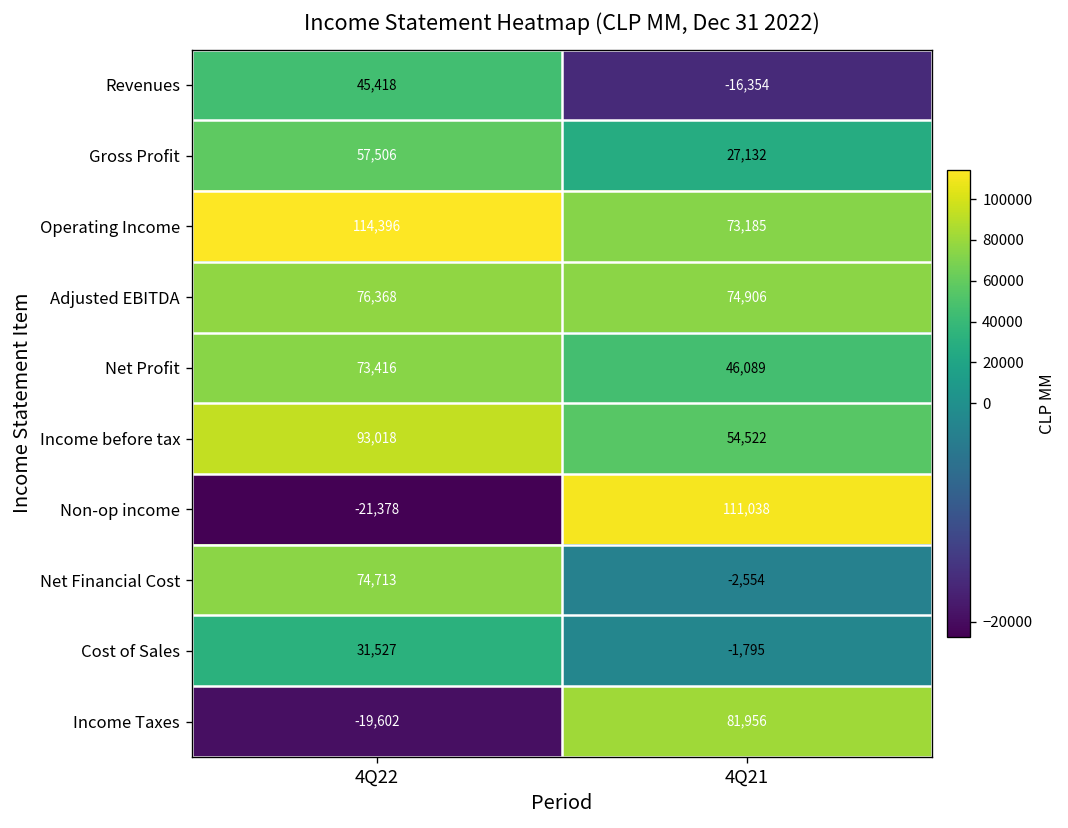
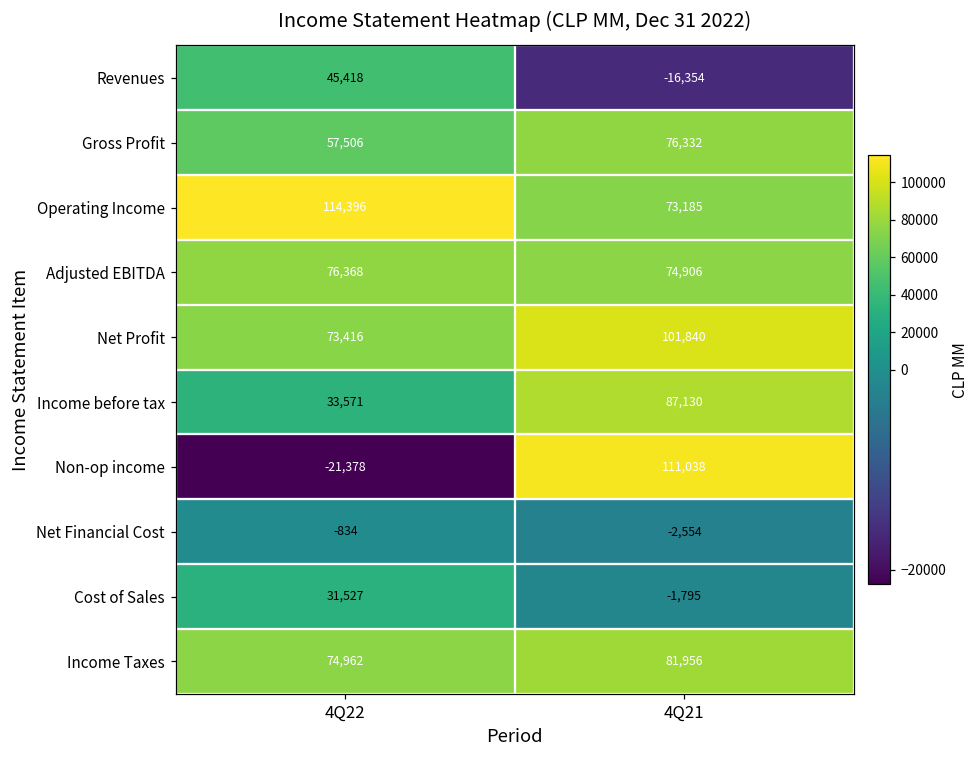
  {
    "Revenues": {
      "4Q22": "45,418",
      "4Q21": "-16,354"
    },
    "Gross Profit": {
      "4Q22": "57,506",
-     "4Q21": "27,132"
+     "4Q21": "76,332"
    },
    "Operating Income": {
      "4Q22": "114,396",
      "4Q21": "73,185"
    },
    "Adjusted EBITDA": {
      "4Q22": "76,368",
      "4Q21": "74,906"
    },
    "Net Profit": {
      "4Q22": "73,416",
-     "4Q21": "46,089"
+     "4Q21": "101,840"
    },
    "Income before tax": {
-     "4Q22": "93,018",
-     "4Q21": "54,522"
+     "4Q22": "33,571",
+     "4Q21": "87,130"
    },
    "Non-op income": {
      "4Q22": "-21,378",
      "4Q21": "111,038"
    },
    "Net Financial Cost": {
-     "4Q22": "74,713",
+     "4Q22": "-834",
      "4Q21": "-2,554"
    },
    "Cost of Sales": {
      "4Q22": "31,527",
      "4Q21": "-1,795"
    },
    "Income Taxes": {
-     "4Q22": "-19,602",
+     "4Q22": "74,962",
      "4Q21": "81,956"
    }
  }
